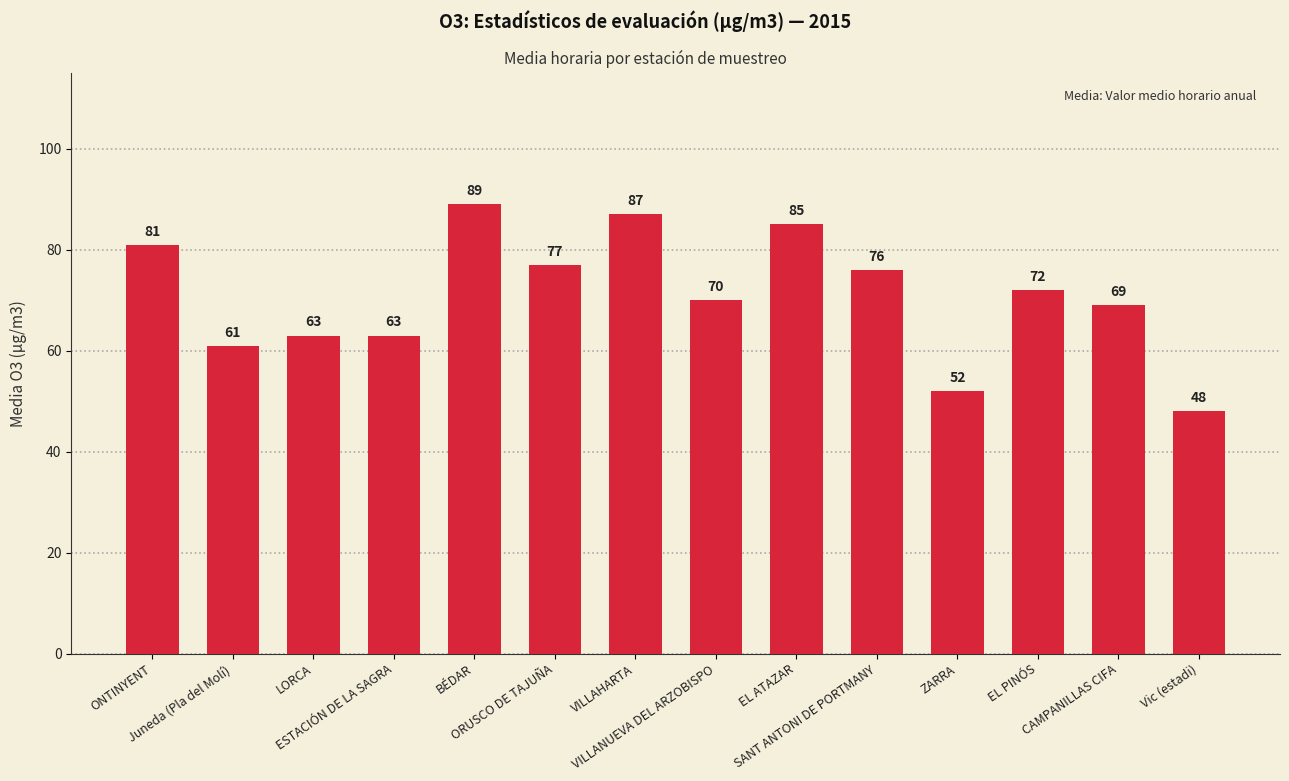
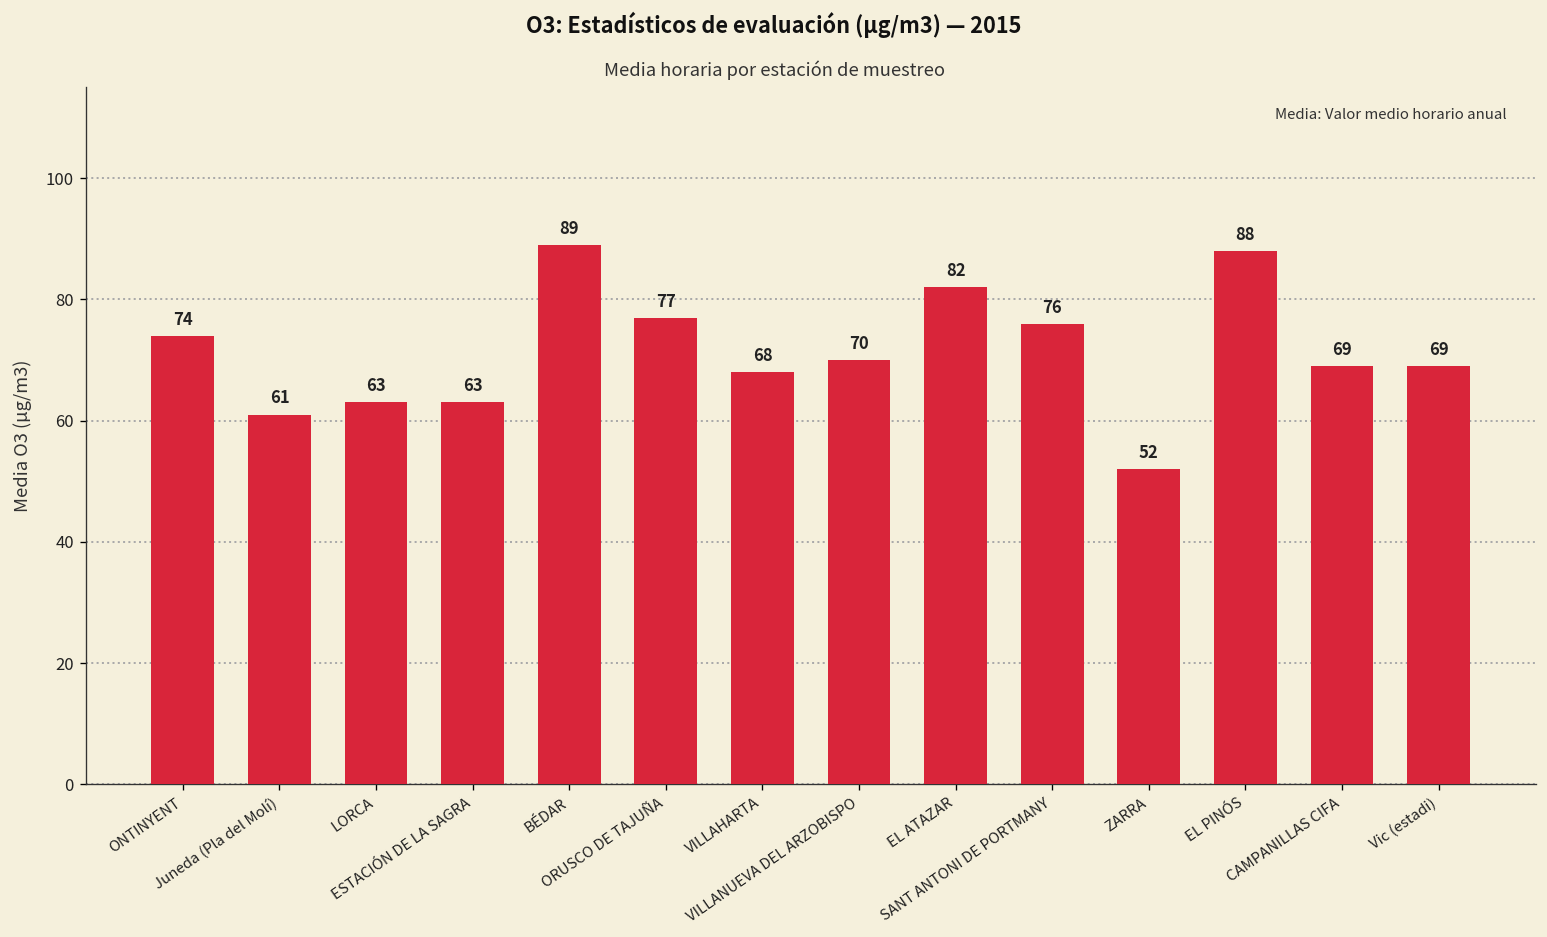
  {
-   "ONTINYENT": 81,
+   "ONTINYENT": 74,
    "Juneda (Pla del Molí)": 61,
    "LORCA": 63,
    "ESTACIÓN DE LA SAGRA": 63,
    "BÉDAR": 89,
    "ORUSCO DE TAJUÑA": 77,
-   "VILLAHARTA": 87,
+   "VILLAHARTA": 68,
    "VILLANUEVA DEL ARZOBISPO": 70,
-   "EL ATAZAR": 85,
+   "EL ATAZAR": 82,
    "SANT ANTONI DE PORTMANY": 76,
    "ZARRA": 52,
-   "EL PINÓS": 72,
+   "EL PINÓS": 88,
    "CAMPANILLAS CIFA": 69,
-   "Vic (estadi)": 48
+   "Vic (estadi)": 69
  }
